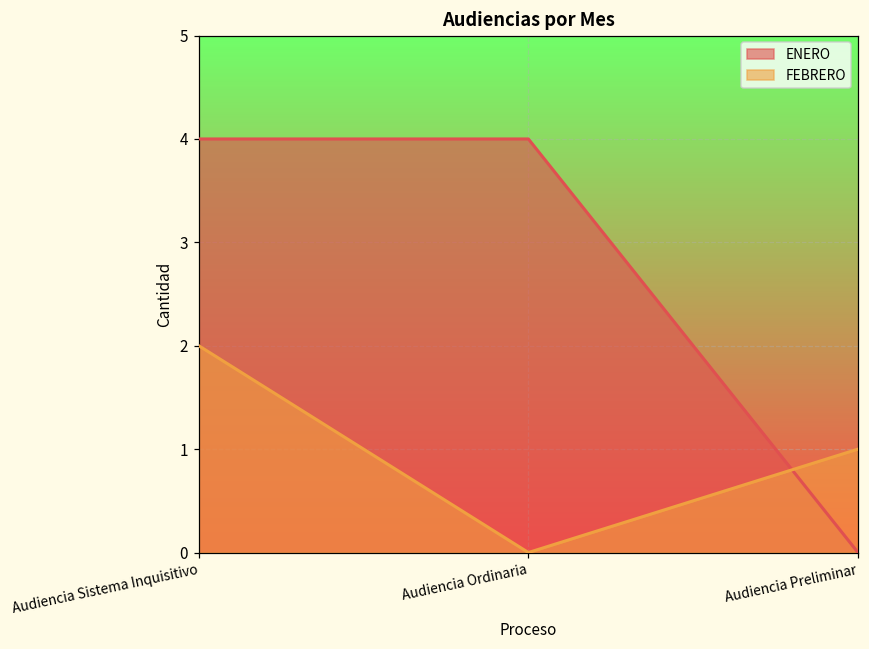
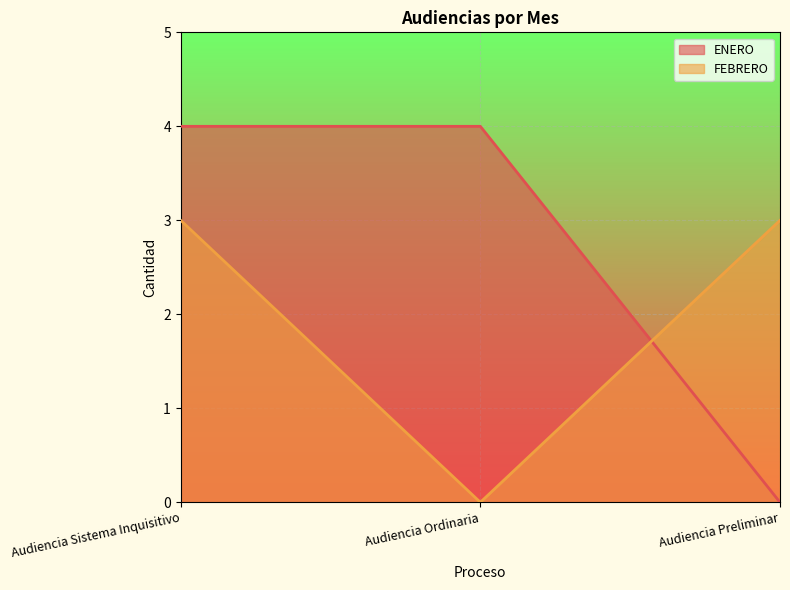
  {
    "ENERO": {
      "Audiencia Sistema Inquisitivo": 4,
      "Audiencia Ordinaria": 4,
      "Audiencia Preliminar": 0
    },
    "FEBRERO": {
-     "Audiencia Sistema Inquisitivo": 2,
+     "Audiencia Sistema Inquisitivo": 3,
      "Audiencia Ordinaria": 0,
-     "Audiencia Preliminar": 1
+     "Audiencia Preliminar": 3
    }
  }
